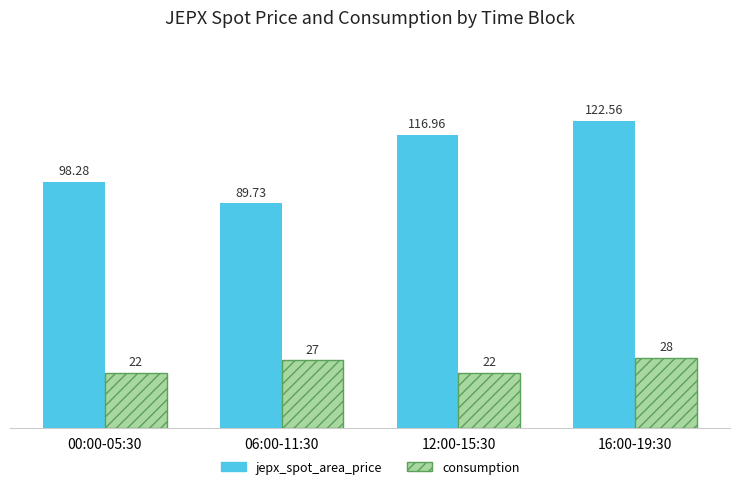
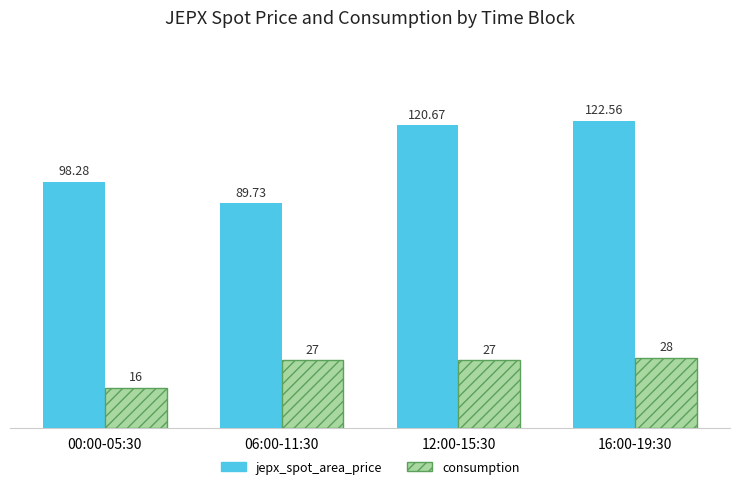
  {
    "jepx_spot_area_price": {
      "00:00-05:30": 98.28,
      "06:00-11:30": 89.73,
-     "12:00-15:30": 116.96,
+     "12:00-15:30": 120.67,
      "16:00-19:30": 122.56
    },
    "consumption": {
-     "00:00-05:30": 22,
+     "00:00-05:30": 16,
      "06:00-11:30": 27,
-     "12:00-15:30": 22,
+     "12:00-15:30": 27,
      "16:00-19:30": 28
    }
  }
